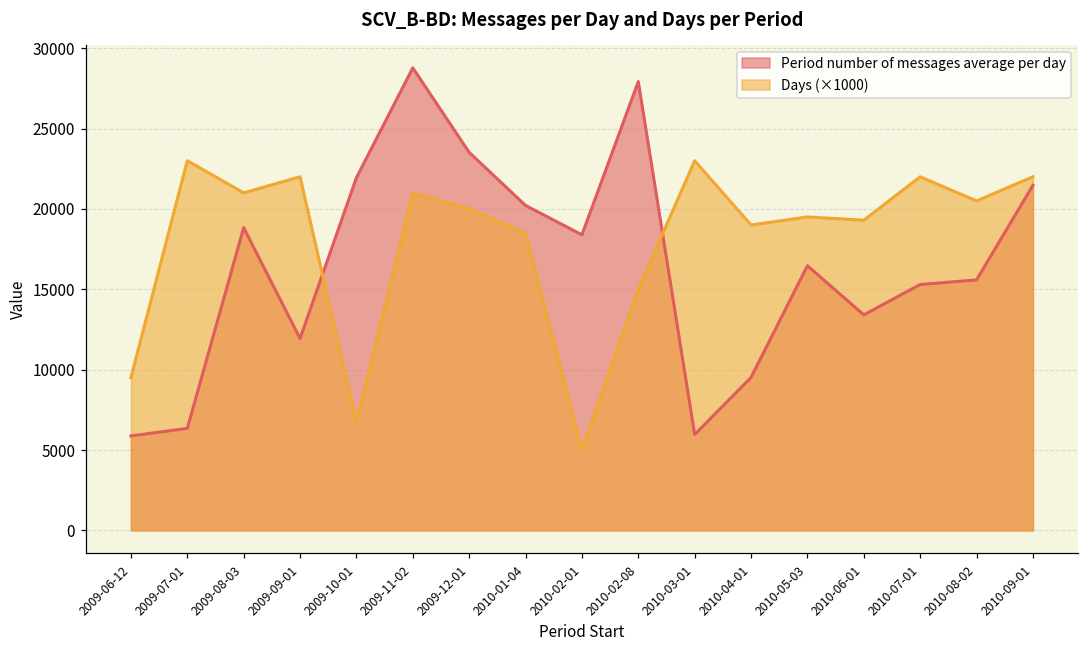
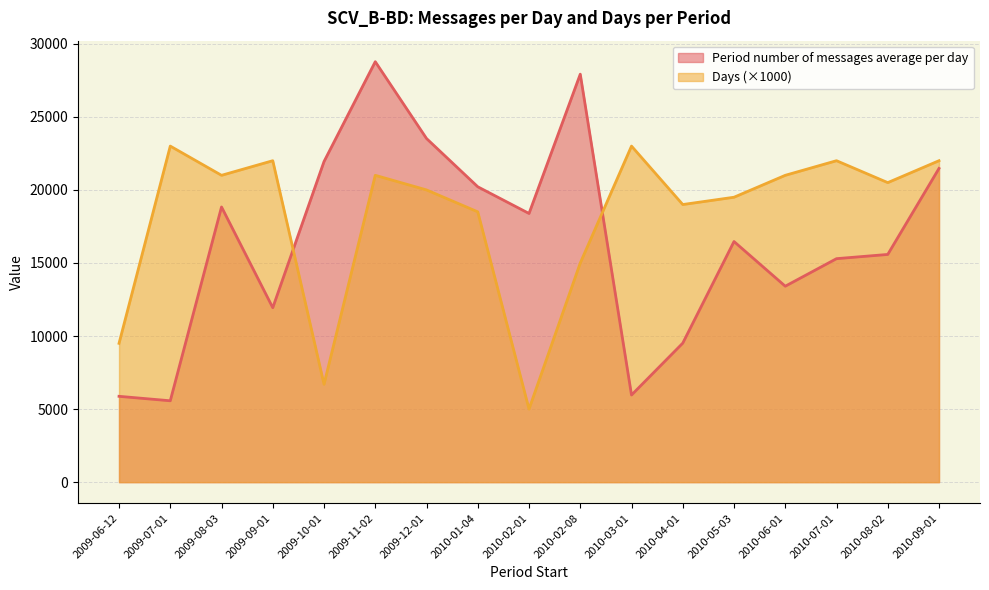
  {
    "Period number of messages average per day": {
      "2009-06-12": 5900,
-     "2009-07-01": 6300,
+     "2009-07-01": 5600,
      "2009-08-03": 18800,
      "2009-09-01": 11900,
      "2009-10-01": 21900,
      "2009-11-02": 28800,
      "2009-12-01": 23500,
      "2010-01-04": 20200,
      "2010-02-01": 18400,
      "2010-02-08": 27900,
      "2010-03-01": 6000,
      "2010-04-01": 9500,
      "2010-05-03": 16500,
      "2010-06-01": 13400,
      "2010-07-01": 15300,
      "2010-08-02": 15600,
      "2010-09-01": 21500
    },
    "Days (×1000)": {
      "2009-06-12": 9500,
      "2009-07-01": 23000,
      "2009-08-03": 21000,
      "2009-09-01": 22000,
      "2009-10-01": 6700,
      "2009-11-02": 21000,
      "2009-12-01": 20000,
      "2010-01-04": 18500,
      "2010-02-01": 5000,
      "2010-02-08": 15000,
      "2010-03-01": 23000,
      "2010-04-01": 19000,
      "2010-05-03": 19500,
-     "2010-06-01": 19300,
+     "2010-06-01": 21000,
      "2010-07-01": 22000,
      "2010-08-02": 20500,
      "2010-09-01": 22000
    }
  }
